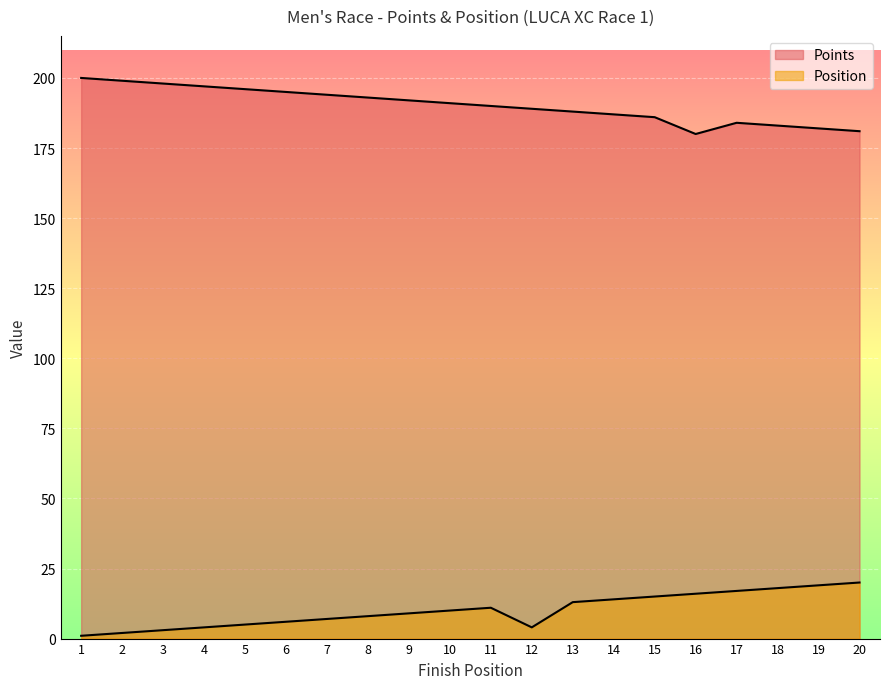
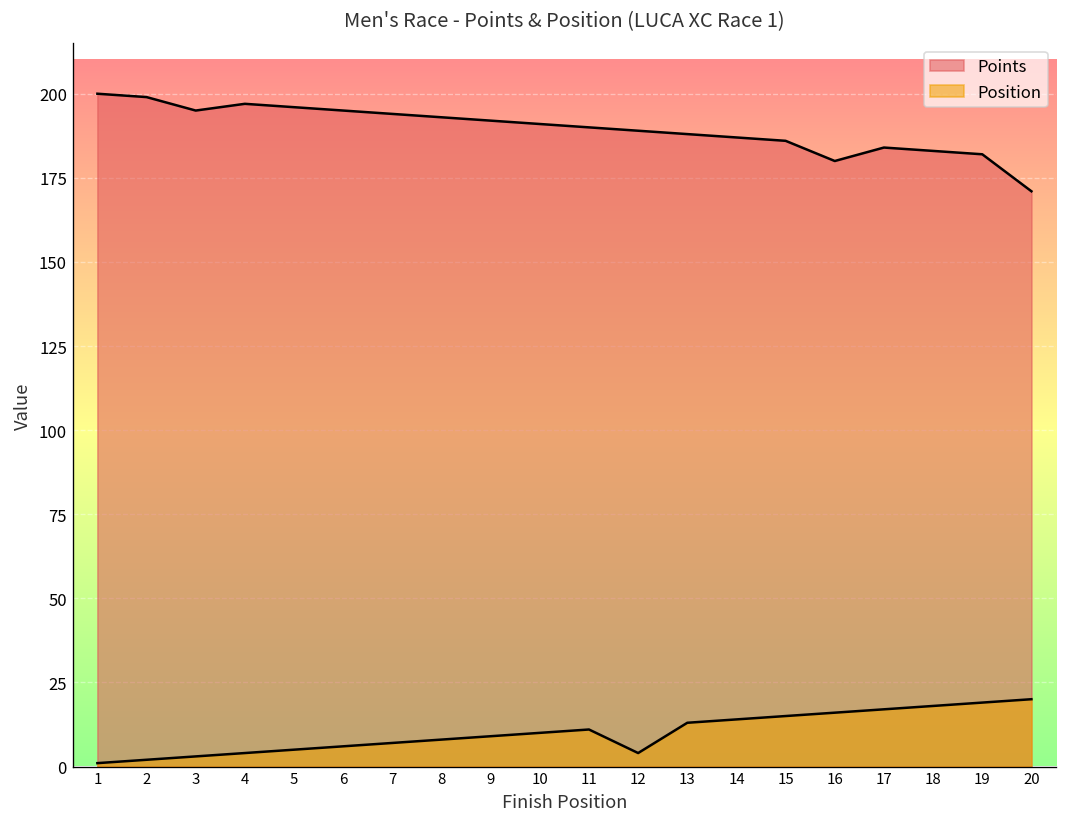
  {
    "Points": {
      "1": 200,
      "2": 199,
-     "3": 198,
+     "3": 195,
      "4": 197,
      "5": 196,
      "6": 195,
      "7": 194,
      "8": 193,
      "9": 192,
      "10": 191,
      "11": 190,
      "12": 189,
      "13": 188,
      "14": 187,
      "15": 186,
      "16": 180,
      "17": 184,
      "18": 183,
      "19": 182,
-     "20": 181
+     "20": 171
    },
    "Position": {
      "1": 1,
      "2": 2,
      "3": 3,
      "4": 4,
      "5": 5,
      "6": 6,
      "7": 7,
      "8": 8,
      "9": 9,
      "10": 10,
      "11": 11,
      "12": 4,
      "13": 13,
      "14": 14,
      "15": 15,
      "16": 16,
      "17": 17,
      "18": 18,
      "19": 19,
      "20": 20
    }
  }
